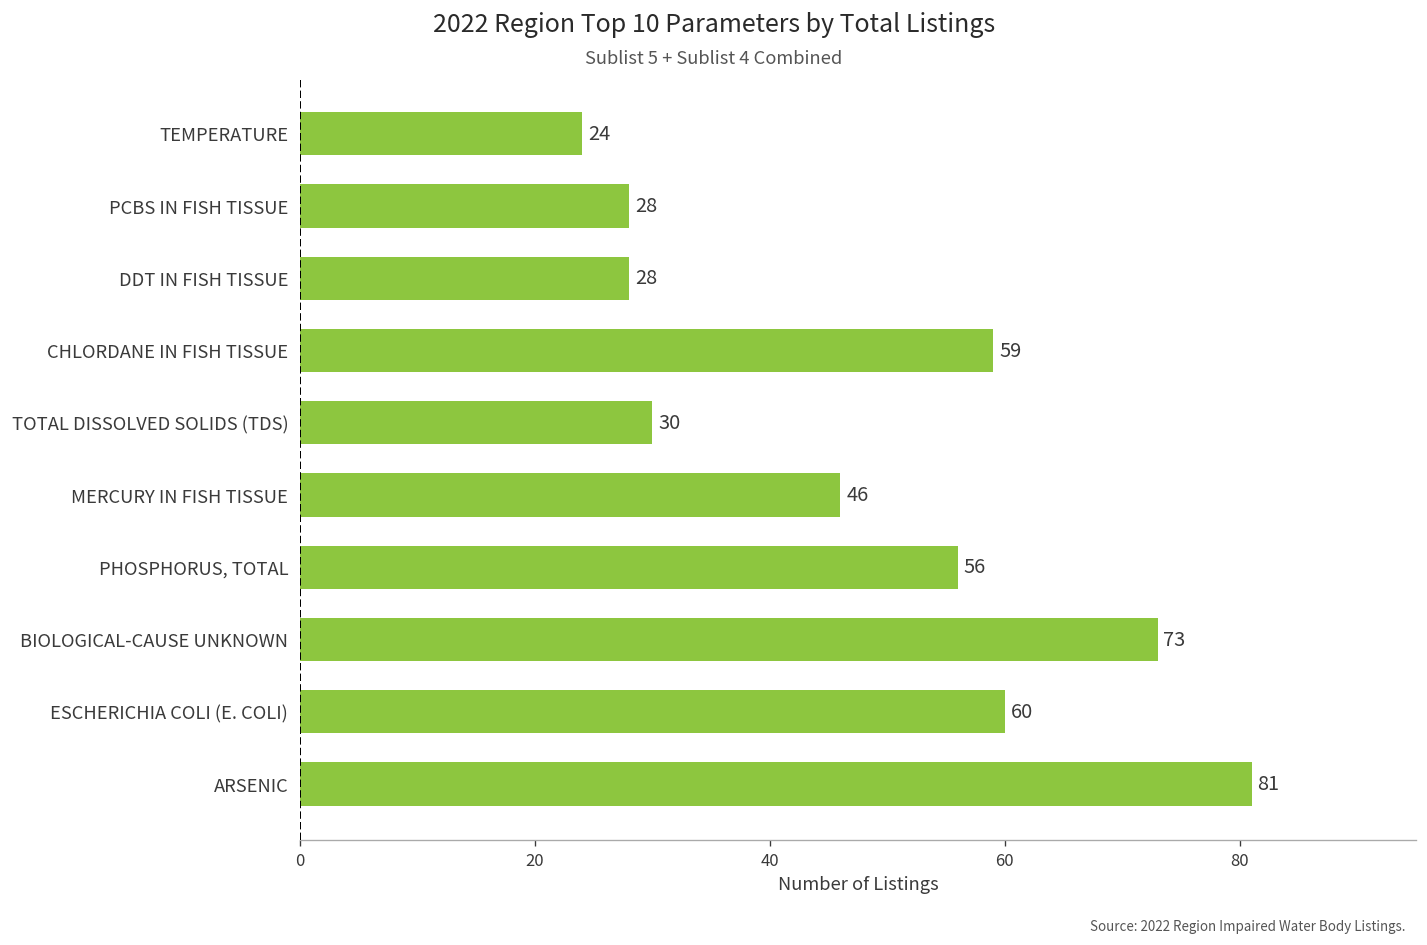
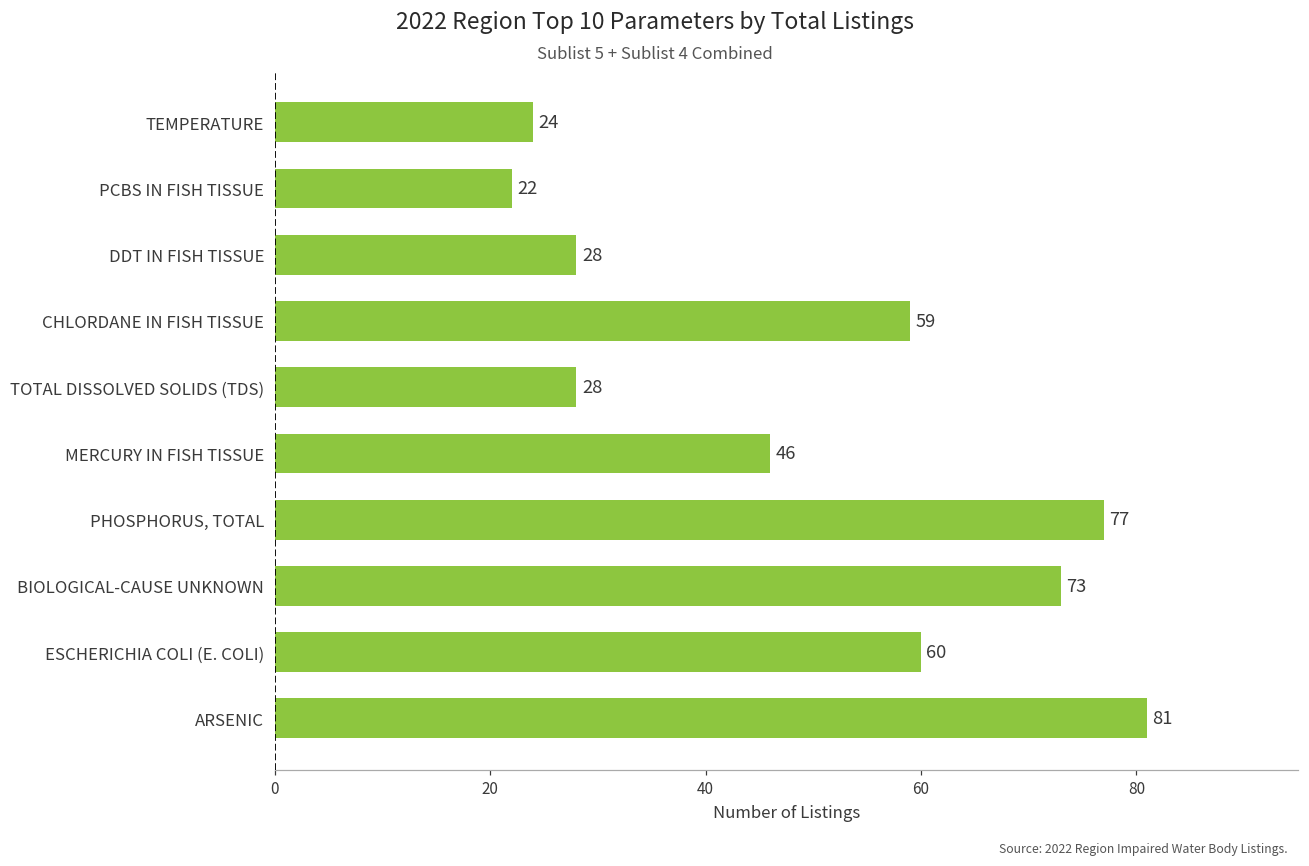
  {
    "TEMPERATURE": 24,
-   "PCBS IN FISH TISSUE": 28,
+   "PCBS IN FISH TISSUE": 22,
    "DDT IN FISH TISSUE": 28,
    "CHLORDANE IN FISH TISSUE": 59,
-   "TOTAL DISSOLVED SOLIDS (TDS)": 30,
+   "TOTAL DISSOLVED SOLIDS (TDS)": 28,
    "MERCURY IN FISH TISSUE": 46,
-   "PHOSPHORUS, TOTAL": 56,
+   "PHOSPHORUS, TOTAL": 77,
    "BIOLOGICAL-CAUSE UNKNOWN": 73,
    "ESCHERICHIA COLI (E. COLI)": 60,
    "ARSENIC": 81
  }
